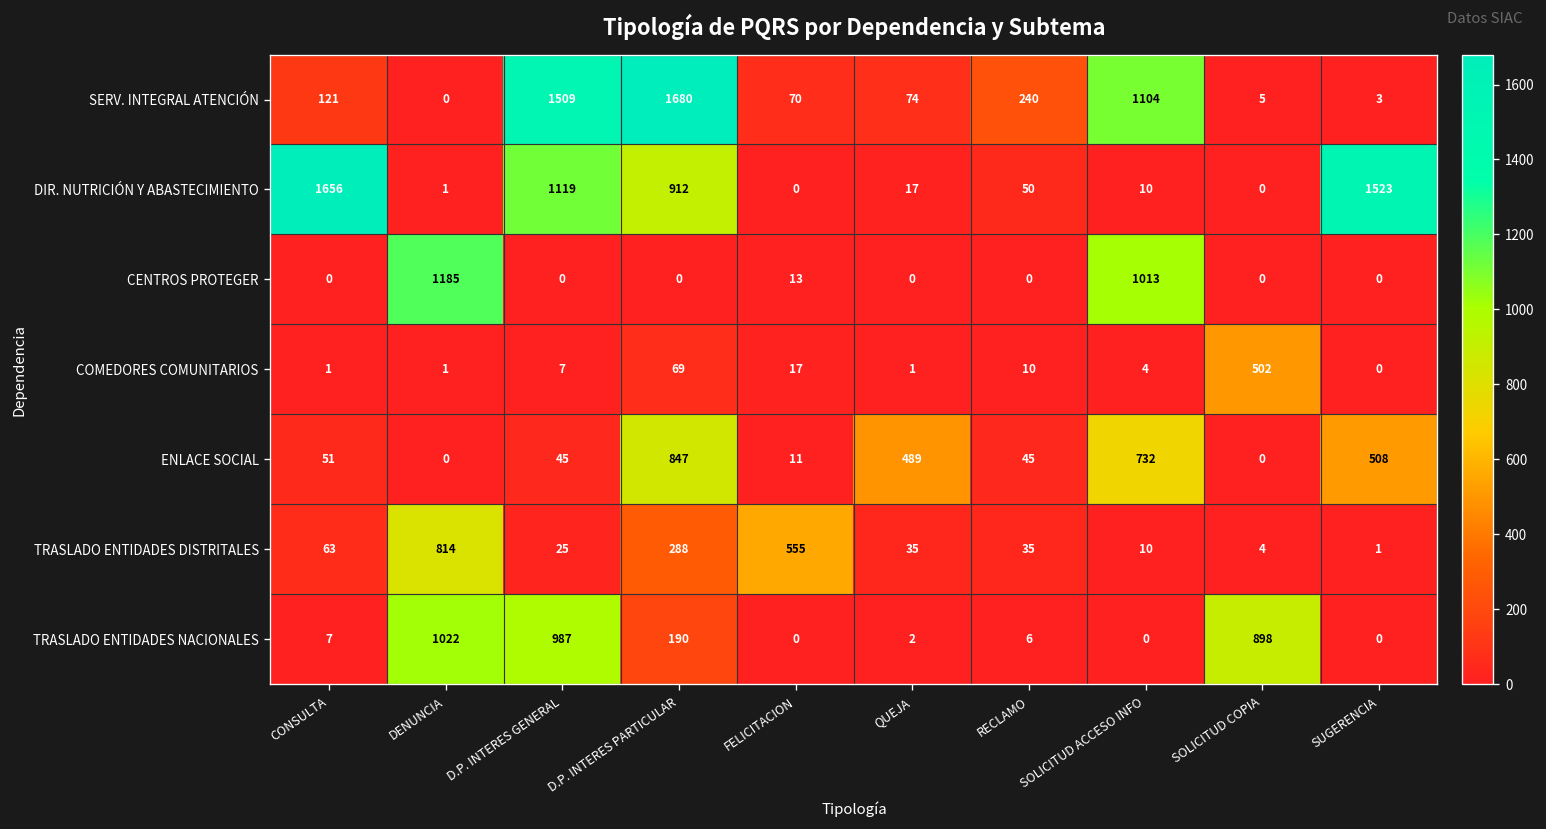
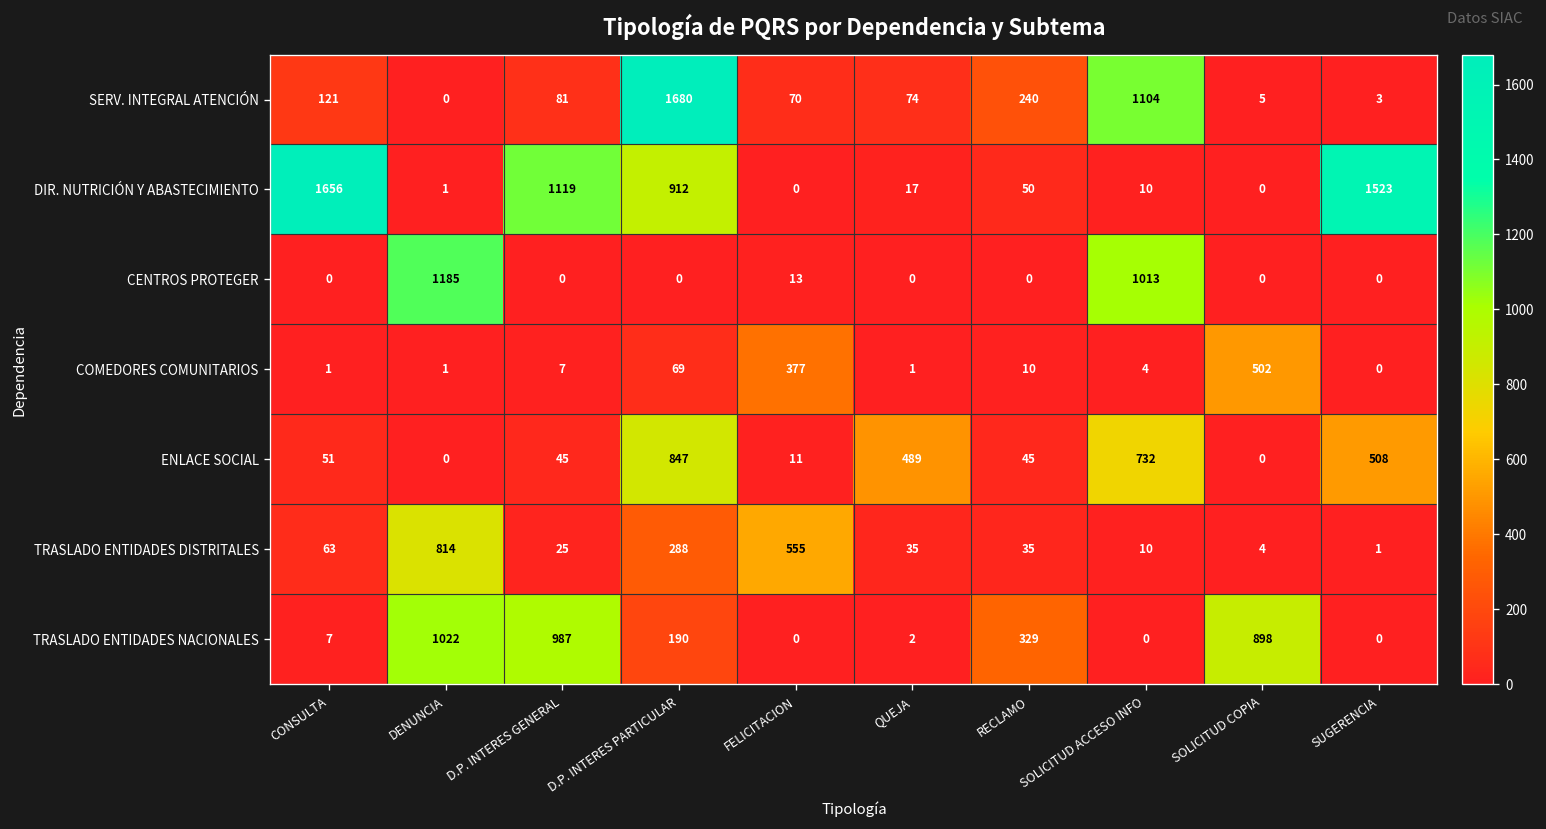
  {
    "SERV. INTEGRAL ATENCIÓN": {
      "CONSULTA": 121,
      "DENUNCIA": 0,
-     "D.P. INTERES GENERAL": 1509,
+     "D.P. INTERES GENERAL": 81,
      "D.P. INTERES PARTICULAR": 1680,
      "FELICITACION": 70,
      "QUEJA": 74,
      "RECLAMO": 240,
      "SOLICITUD ACCESO INFO": 1104,
      "SOLICITUD COPIA": 5,
      "SUGERENCIA": 3
    },
    "DIR. NUTRICIÓN Y ABASTECIMIENTO": {
      "CONSULTA": 1656,
      "DENUNCIA": 1,
      "D.P. INTERES GENERAL": 1119,
      "D.P. INTERES PARTICULAR": 912,
      "FELICITACION": 0,
      "QUEJA": 17,
      "RECLAMO": 50,
      "SOLICITUD ACCESO INFO": 10,
      "SOLICITUD COPIA": 0,
      "SUGERENCIA": 1523
    },
    "CENTROS PROTEGER": {
      "CONSULTA": 0,
      "DENUNCIA": 1185,
      "D.P. INTERES GENERAL": 0,
      "D.P. INTERES PARTICULAR": 0,
      "FELICITACION": 13,
      "QUEJA": 0,
      "RECLAMO": 0,
      "SOLICITUD ACCESO INFO": 1013,
      "SOLICITUD COPIA": 0,
      "SUGERENCIA": 0
    },
    "COMEDORES COMUNITARIOS": {
      "CONSULTA": 1,
      "DENUNCIA": 1,
      "D.P. INTERES GENERAL": 7,
      "D.P. INTERES PARTICULAR": 69,
-     "FELICITACION": 17,
+     "FELICITACION": 377,
      "QUEJA": 1,
      "RECLAMO": 10,
      "SOLICITUD ACCESO INFO": 4,
      "SOLICITUD COPIA": 502,
      "SUGERENCIA": 0
    },
    "ENLACE SOCIAL": {
      "CONSULTA": 51,
      "DENUNCIA": 0,
      "D.P. INTERES GENERAL": 45,
      "D.P. INTERES PARTICULAR": 847,
      "FELICITACION": 11,
      "QUEJA": 489,
      "RECLAMO": 45,
      "SOLICITUD ACCESO INFO": 732,
      "SOLICITUD COPIA": 0,
      "SUGERENCIA": 508
    },
    "TRASLADO ENTIDADES DISTRITALES": {
      "CONSULTA": 63,
      "DENUNCIA": 814,
      "D.P. INTERES GENERAL": 25,
      "D.P. INTERES PARTICULAR": 288,
      "FELICITACION": 555,
      "QUEJA": 35,
      "RECLAMO": 35,
      "SOLICITUD ACCESO INFO": 10,
      "SOLICITUD COPIA": 4,
      "SUGERENCIA": 1
    },
    "TRASLADO ENTIDADES NACIONALES": {
      "CONSULTA": 7,
      "DENUNCIA": 1022,
      "D.P. INTERES GENERAL": 987,
      "D.P. INTERES PARTICULAR": 190,
      "FELICITACION": 0,
      "QUEJA": 2,
-     "RECLAMO": 6,
+     "RECLAMO": 329,
      "SOLICITUD ACCESO INFO": 0,
      "SOLICITUD COPIA": 898,
      "SUGERENCIA": 0
    }
  }
